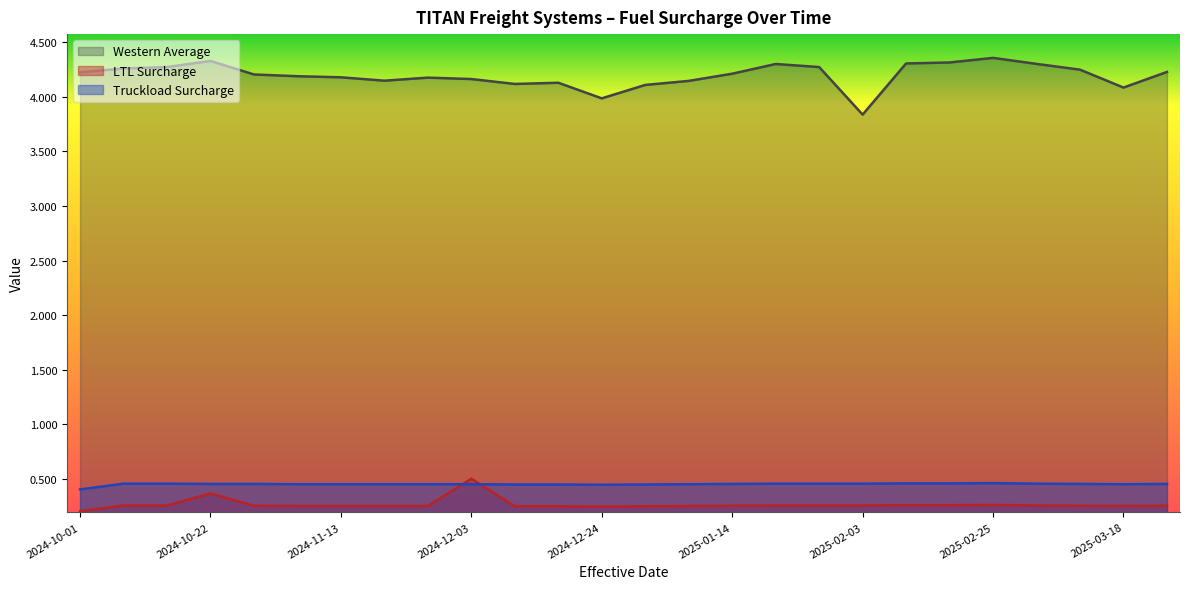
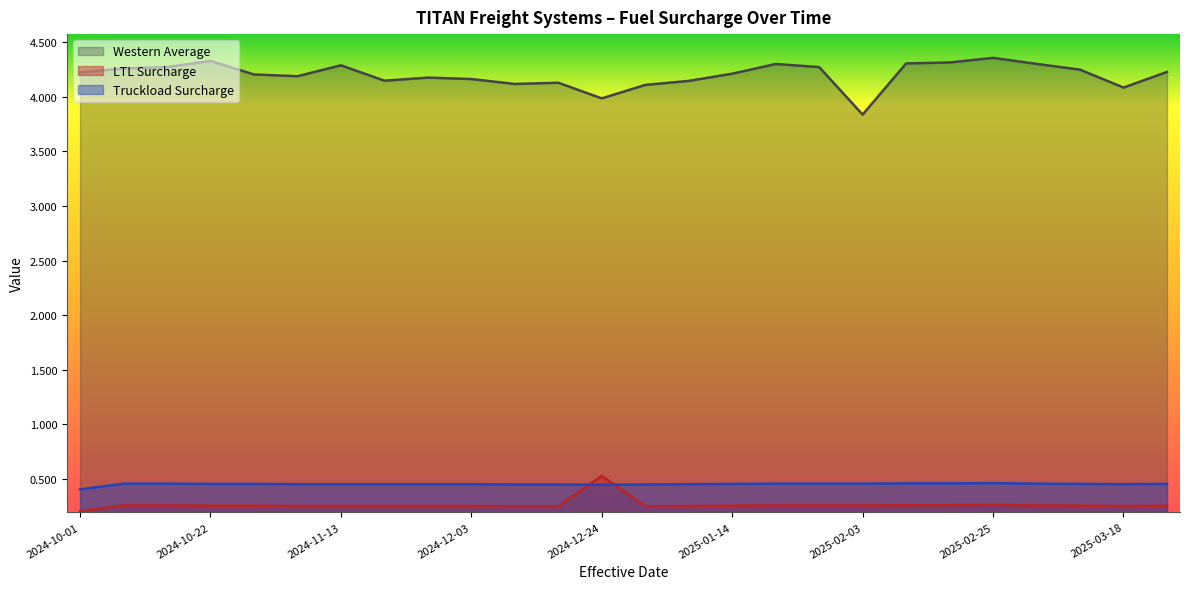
  {
    "Western Average": {
-     "2024-11-13": 4.18,
+     "2024-11-13": 4.29,
      "2024-12-03": 4.16,
      "2024-12-24": 3.99,
      "2025-01-14": 4.21,
      "2025-02-03": 3.84,
      "2025-02-25": 4.36,
      "2025-03-18": 4.09
    },
    "LTL Surcharge": {
      "2024-10-01": 0.20,
-     "2024-10-22": 0.36,
+     "2024-10-22": 0.25,
      "2024-11-13": 0.25,
-     "2024-12-03": 0.50,
-     "2024-12-24": 0.25,
+     "2024-12-03": 0.25,
+     "2024-12-24": 0.53,
      "2025-01-14": 0.25,
      "2025-02-03": 0.26,
      "2025-02-25": 0.26,
      "2025-03-18": 0.25
    },
    "Truckload Surcharge": {
      "2024-10-01": 0.40,
      "2024-10-22": 0.45,
      "2024-11-13": 0.45,
      "2024-12-03": 0.45,
      "2024-12-24": 0.45,
      "2025-01-14": 0.45,
      "2025-02-03": 0.46,
      "2025-02-25": 0.46,
      "2025-03-18": 0.45
    }
  }
